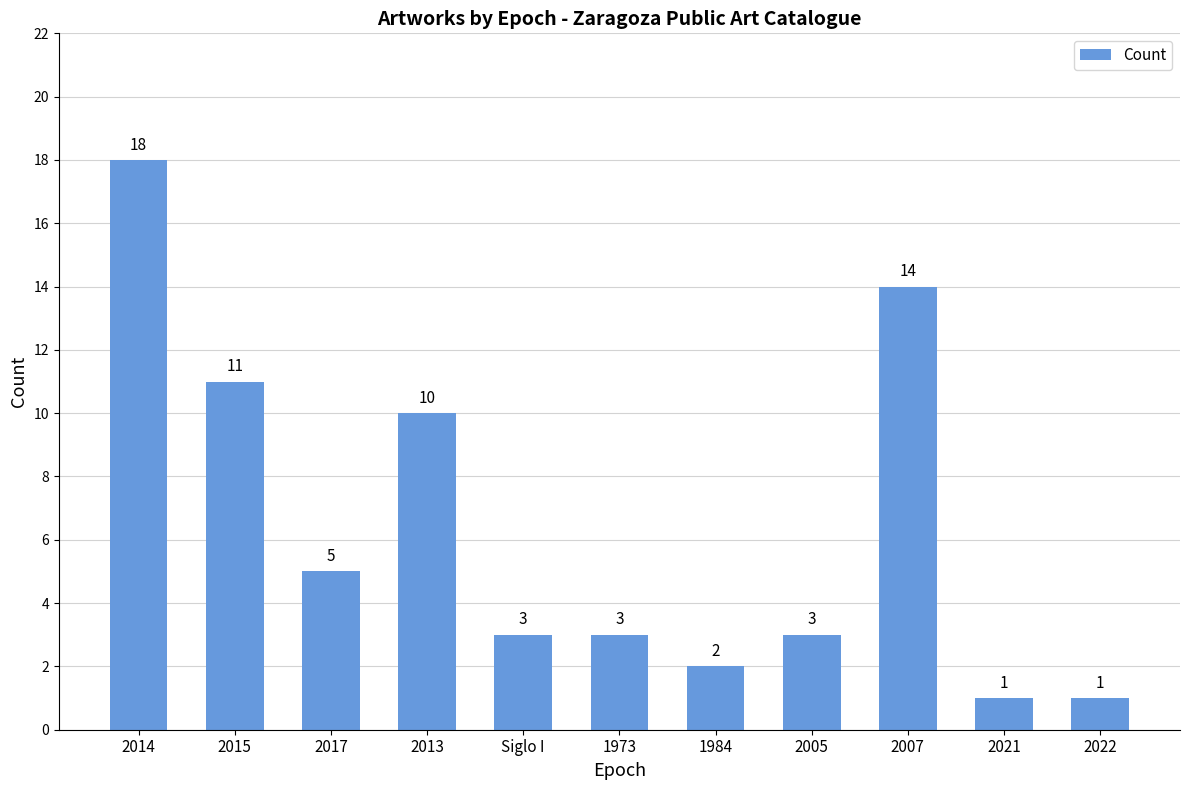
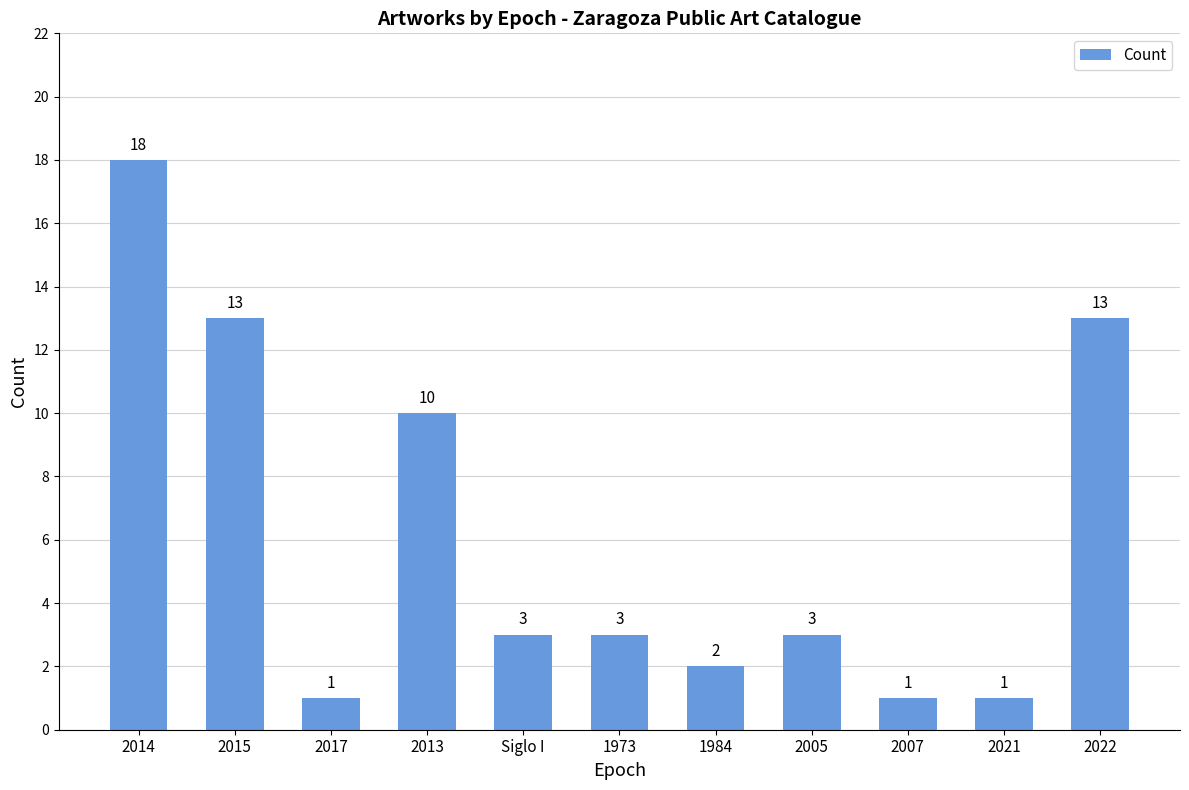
  {
    "2014": 18,
-   "2015": 11,
-   "2017": 5,
+   "2015": 13,
+   "2017": 1,
    "2013": 10,
    "Siglo I": 3,
    "1973": 3,
    "1984": 2,
    "2005": 3,
-   "2007": 14,
+   "2007": 1,
    "2021": 1,
-   "2022": 1
+   "2022": 13
  }
